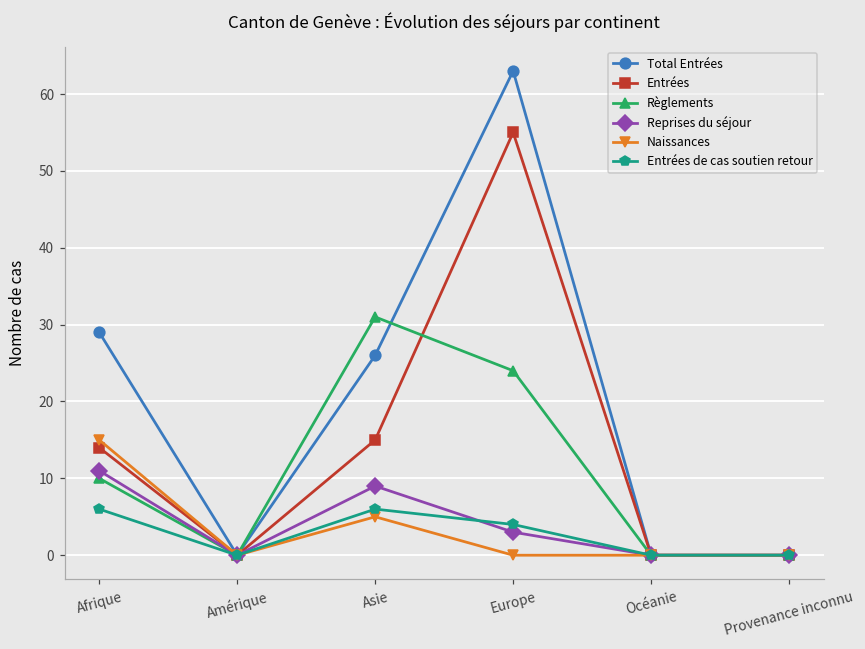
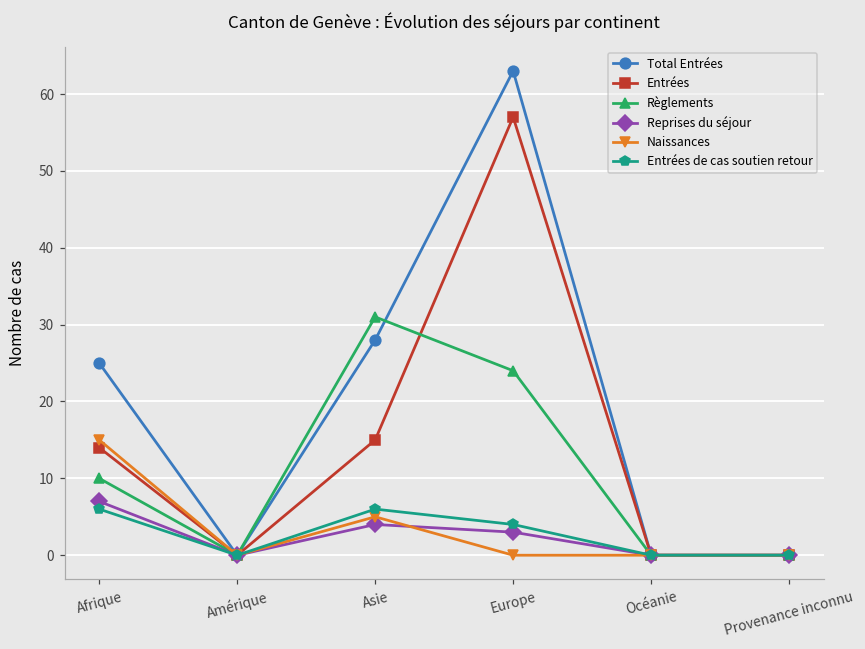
  {
    "Total Entrées": {
-     "Afrique": 29,
-     "Asie": 26,
+     "Afrique": 25,
+     "Asie": 28,
      "Europe": 63
    },
    "Entrées": {
      "Afrique": 14,
      "Asie": 15,
-     "Europe": 55
+     "Europe": 57
    },
    "Reprises du séjour": {
-     "Afrique": 11,
-     "Asie": 9,
+     "Afrique": 7,
+     "Asie": 4,
      "Europe": 3
    },
    "Naissances": {
      "Afrique": 15,
      "Asie": 5,
      "Europe": 0
    }
  }
